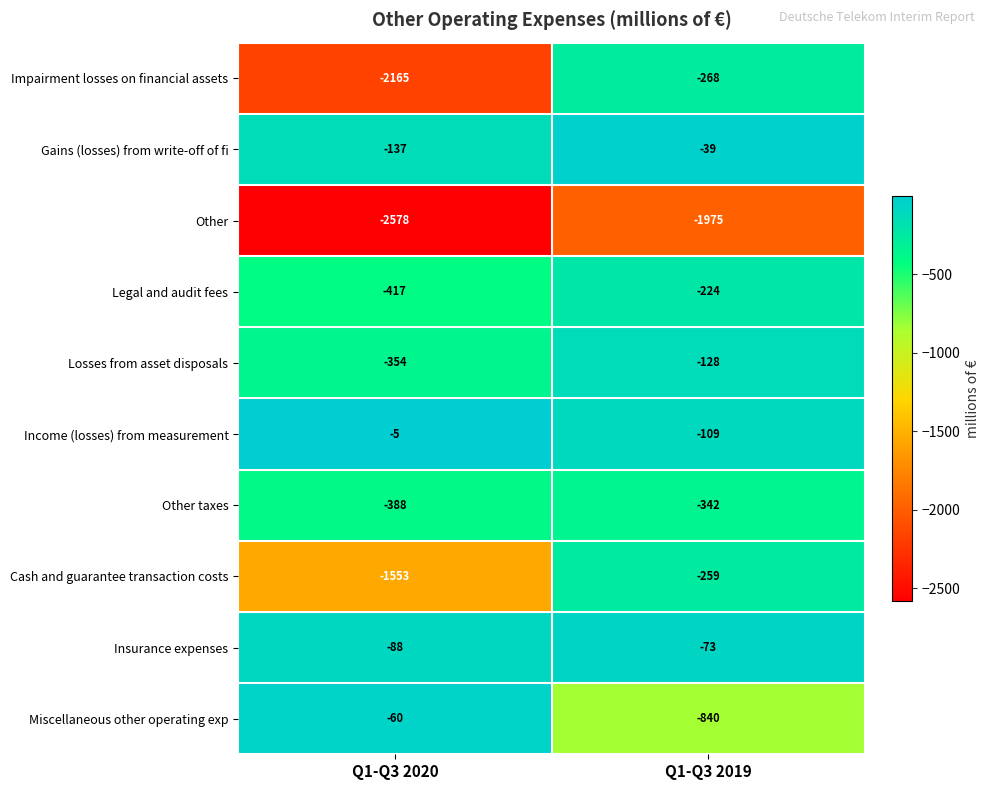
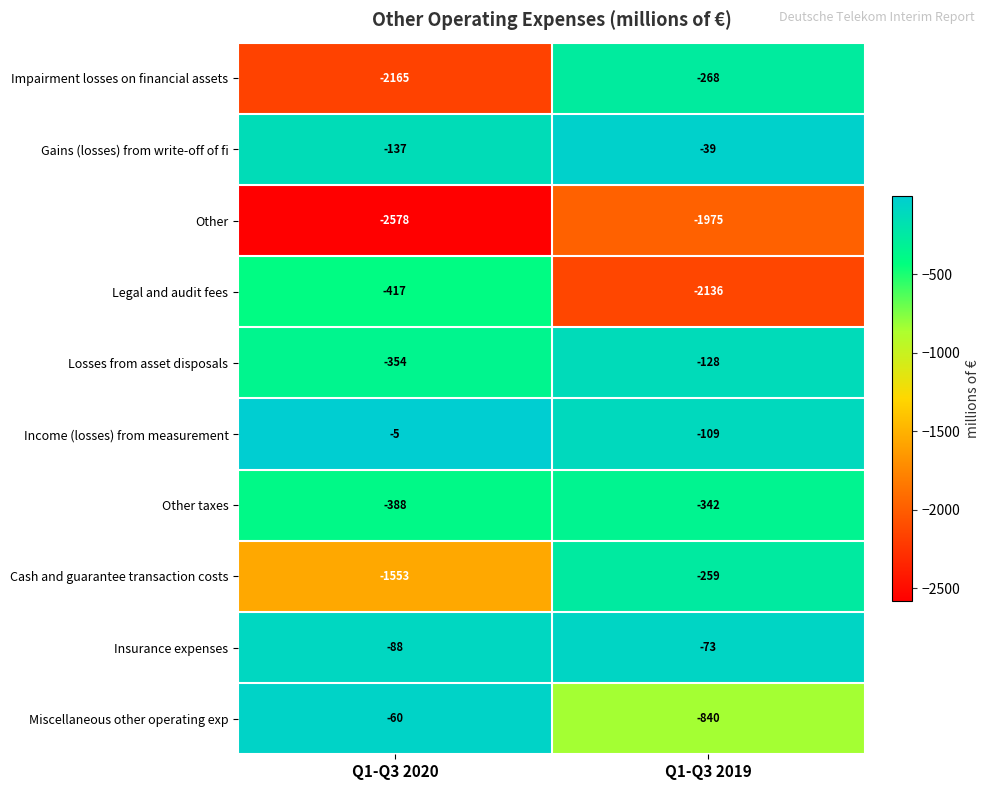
  {
    "Impairment losses on financial assets": {
      "Q1-Q3 2020": -2165,
      "Q1-Q3 2019": -268
    },
    "Gains (losses) from write-off of fi": {
      "Q1-Q3 2020": -137,
      "Q1-Q3 2019": -39
    },
    "Other": {
      "Q1-Q3 2020": -2578,
      "Q1-Q3 2019": -1975
    },
    "Legal and audit fees": {
      "Q1-Q3 2020": -417,
-     "Q1-Q3 2019": -224
+     "Q1-Q3 2019": -2136
    },
    "Losses from asset disposals": {
      "Q1-Q3 2020": -354,
      "Q1-Q3 2019": -128
    },
    "Income (losses) from measurement": {
      "Q1-Q3 2020": -5,
      "Q1-Q3 2019": -109
    },
    "Other taxes": {
      "Q1-Q3 2020": -388,
      "Q1-Q3 2019": -342
    },
    "Cash and guarantee transaction costs": {
      "Q1-Q3 2020": -1553,
      "Q1-Q3 2019": -259
    },
    "Insurance expenses": {
      "Q1-Q3 2020": -88,
      "Q1-Q3 2019": -73
    },
    "Miscellaneous other operating exp": {
      "Q1-Q3 2020": -60,
      "Q1-Q3 2019": -840
    }
  }
